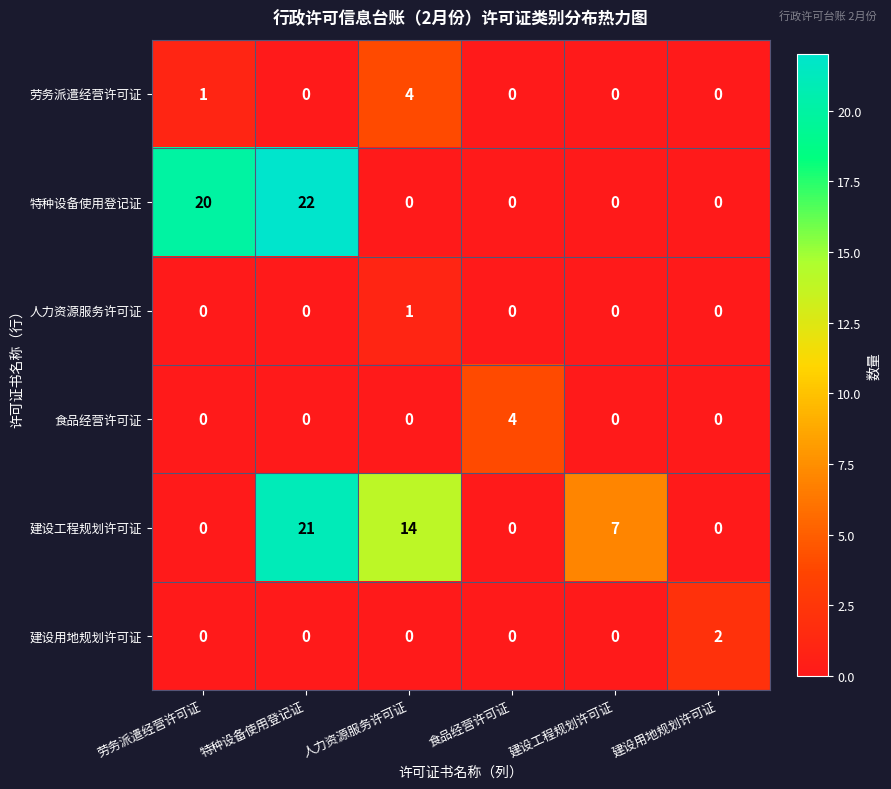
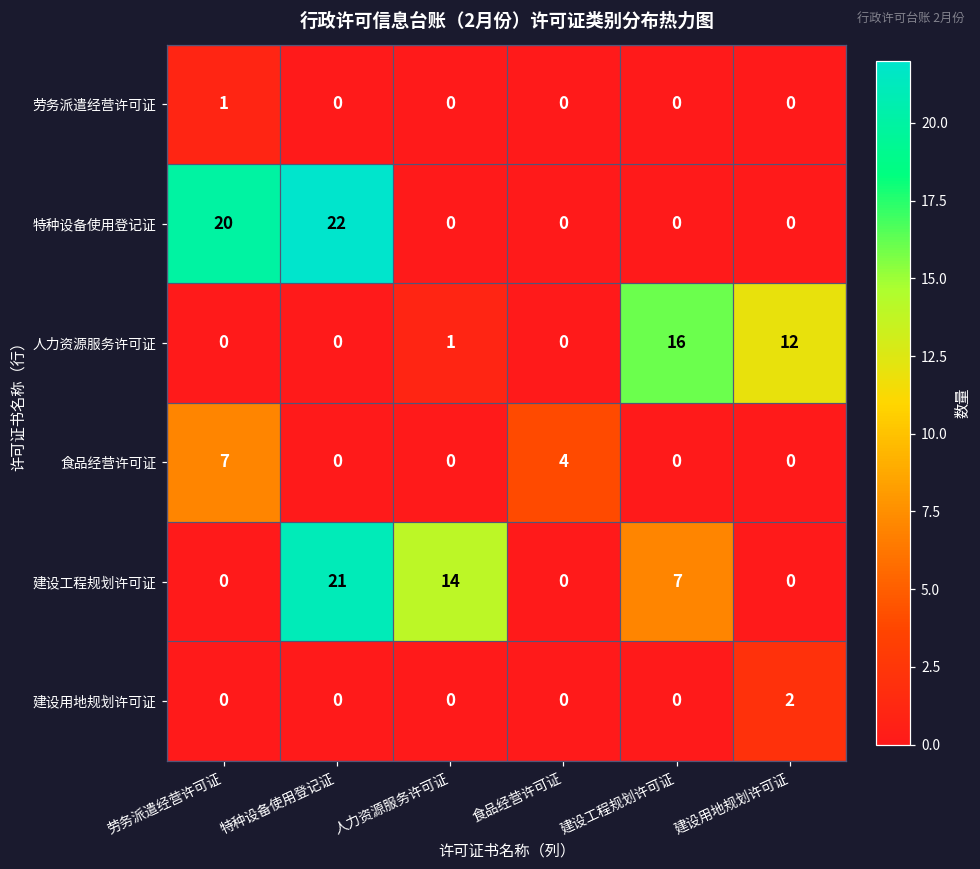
  {
    "劳务派遣经营许可证": {
      "劳务派遣经营许可证": 1,
      "特种设备使用登记证": 0,
-     "人力资源服务许可证": 4,
+     "人力资源服务许可证": 0,
      "食品经营许可证": 0,
      "建设工程规划许可证": 0,
      "建设用地规划许可证": 0
    },
    "特种设备使用登记证": {
      "劳务派遣经营许可证": 20,
      "特种设备使用登记证": 22,
      "人力资源服务许可证": 0,
      "食品经营许可证": 0,
      "建设工程规划许可证": 0,
      "建设用地规划许可证": 0
    },
    "人力资源服务许可证": {
      "劳务派遣经营许可证": 0,
      "特种设备使用登记证": 0,
      "人力资源服务许可证": 1,
      "食品经营许可证": 0,
-     "建设工程规划许可证": 0,
-     "建设用地规划许可证": 0
+     "建设工程规划许可证": 16,
+     "建设用地规划许可证": 12
    },
    "食品经营许可证": {
-     "劳务派遣经营许可证": 0,
+     "劳务派遣经营许可证": 7,
      "特种设备使用登记证": 0,
      "人力资源服务许可证": 0,
      "食品经营许可证": 4,
      "建设工程规划许可证": 0,
      "建设用地规划许可证": 0
    },
    "建设工程规划许可证": {
      "劳务派遣经营许可证": 0,
      "特种设备使用登记证": 21,
      "人力资源服务许可证": 14,
      "食品经营许可证": 0,
      "建设工程规划许可证": 7,
      "建设用地规划许可证": 0
    },
    "建设用地规划许可证": {
      "劳务派遣经营许可证": 0,
      "特种设备使用登记证": 0,
      "人力资源服务许可证": 0,
      "食品经营许可证": 0,
      "建设工程规划许可证": 0,
      "建设用地规划许可证": 2
    }
  }
